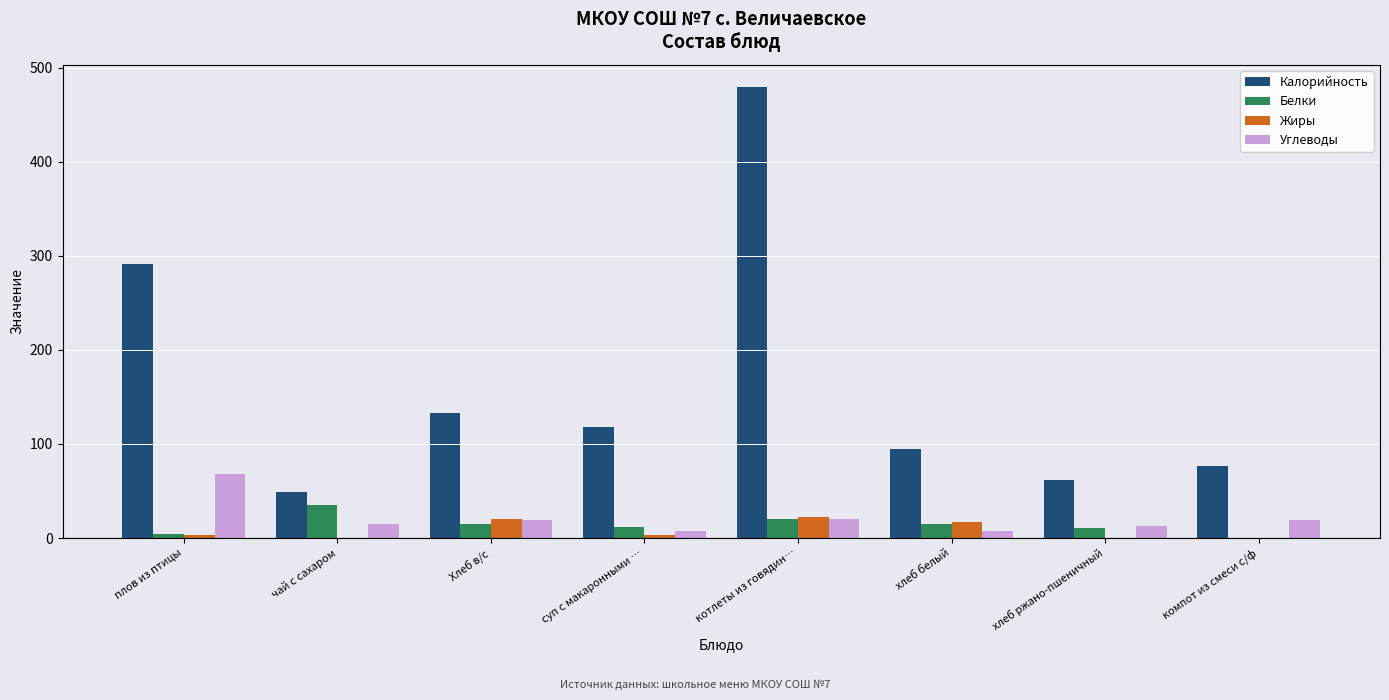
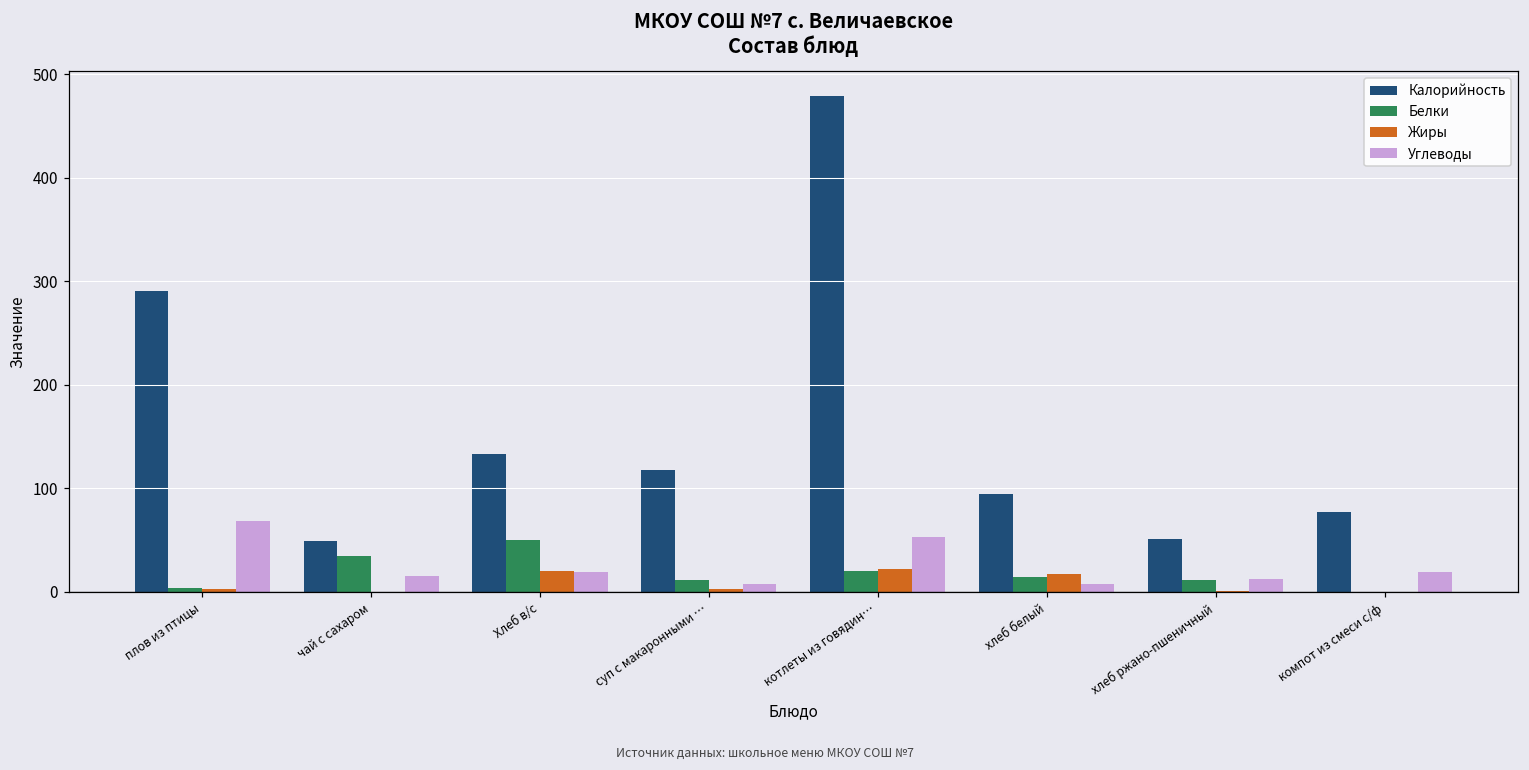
  {
    "Калорийность": {
      "плов из птицы": 290,
      "чай с сахаром": 50,
      "Хлеб в/с": 130,
      "суп с макаронными …": 120,
      "котлеты из говядин…": 480,
      "хлеб белый": 90,
-     "хлеб ржано-пшеничный": 60,
+     "хлеб ржано-пшеничный": 50,
      "компот из смеси с/ф": 80
    },
    "Белки": {
      "плов из птицы": 0,
      "чай с сахаром": 30,
-     "Хлеб в/с": 20,
+     "Хлеб в/с": 50,
      "суп с макаронными …": 10,
      "котлеты из говядин…": 20,
      "хлеб белый": 10,
      "хлеб ржано-пшеничный": 10,
      "компот из смеси с/ф": 0
    },
    "Жиры": {
      "плов из птицы": 0,
      "Хлеб в/с": 20,
      "суп с макаронными …": 0,
      "котлеты из говядин…": 20,
      "хлеб белый": 20,
      "компот из смеси с/ф": 0
    },
    "Углеводы": {
      "плов из птицы": 70,
      "чай с сахаром": 20,
      "Хлеб в/с": 20,
      "суп с макаронными …": 10,
-     "котлеты из говядин…": 20,
+     "котлеты из говядин…": 50,
      "хлеб белый": 10,
      "хлеб ржано-пшеничный": 10,
      "компот из смеси с/ф": 20
    }
  }
